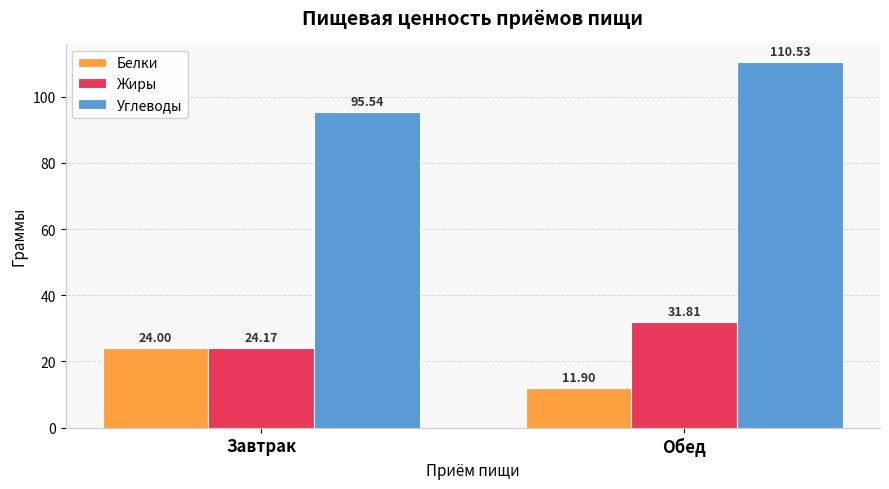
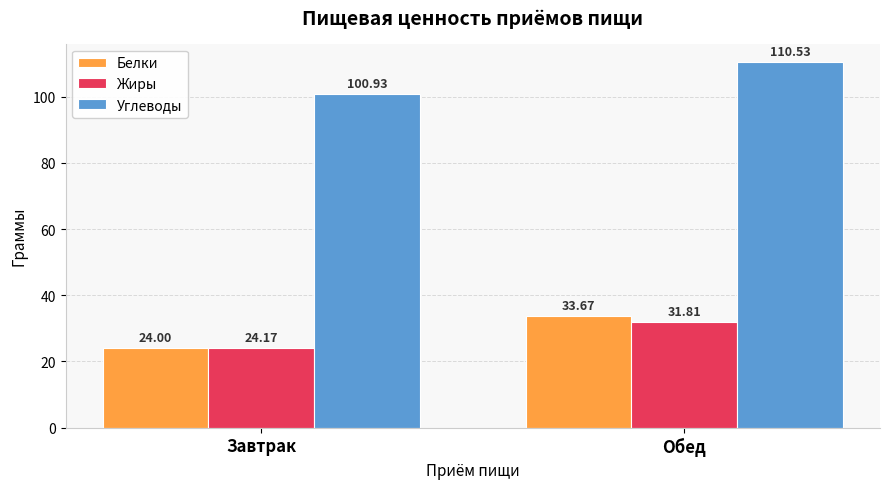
  {
    "Белки": {
      "Завтрак": 24.00,
-     "Обед": 11.90
+     "Обед": 33.67
    },
    "Жиры": {
      "Завтрак": 24.17,
      "Обед": 31.81
    },
    "Углеводы": {
-     "Завтрак": 95.54,
+     "Завтрак": 100.93,
      "Обед": 110.53
    }
  }
